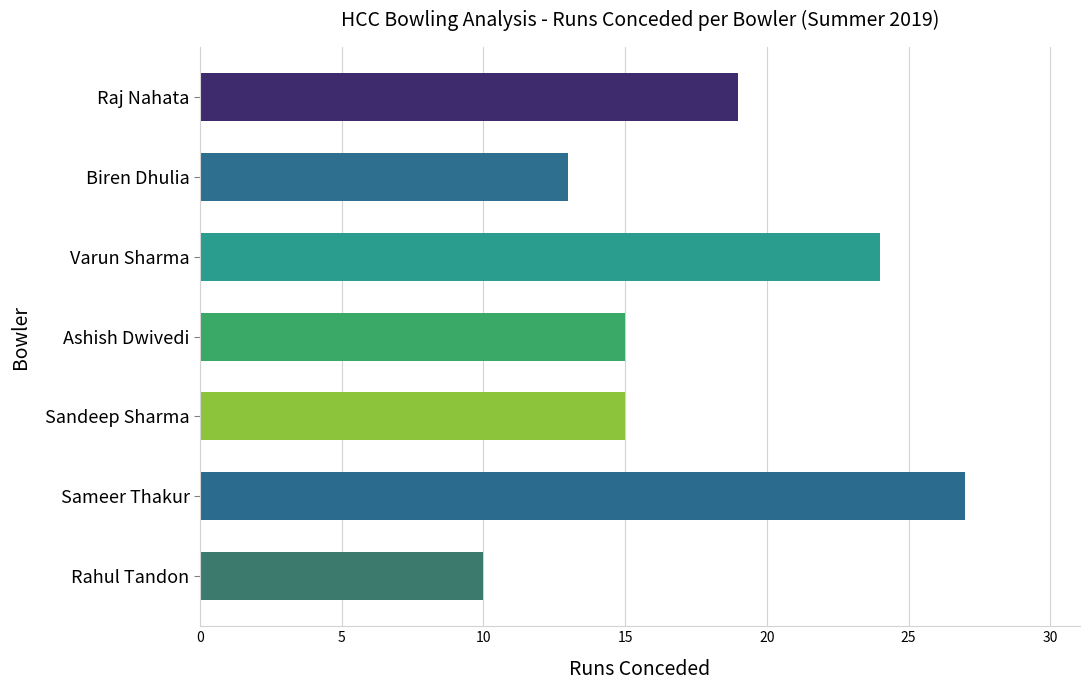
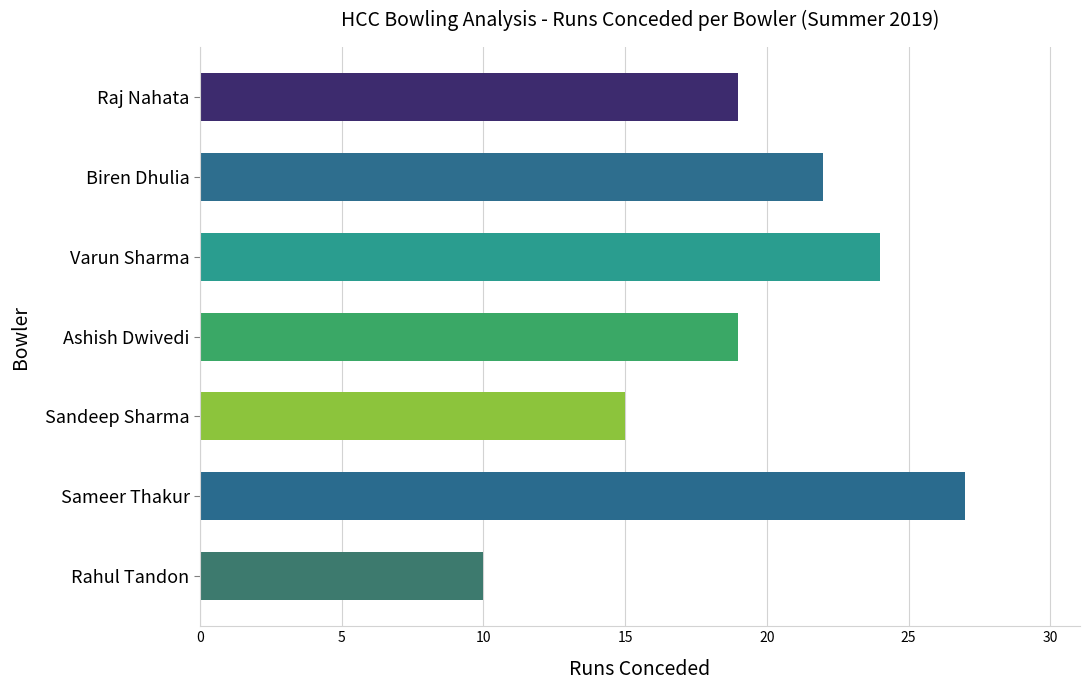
  {
    "Raj Nahata": 19,
-   "Biren Dhulia": 13,
+   "Biren Dhulia": 22,
    "Varun Sharma": 24,
-   "Ashish Dwivedi": 15,
+   "Ashish Dwivedi": 19,
    "Sandeep Sharma": 15,
    "Sameer Thakur": 27,
    "Rahul Tandon": 10
  }
